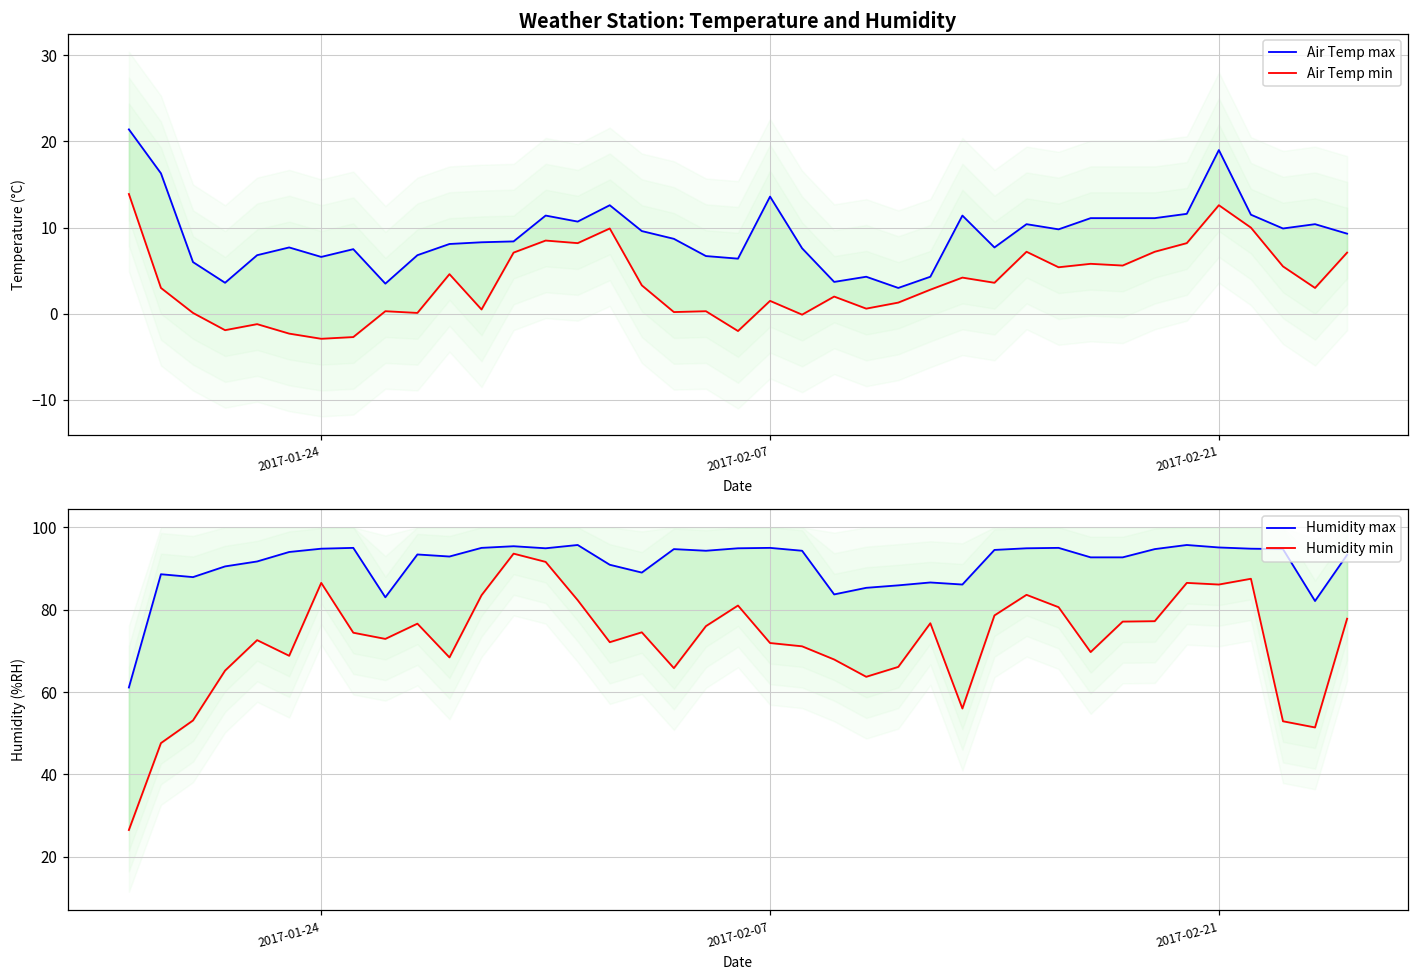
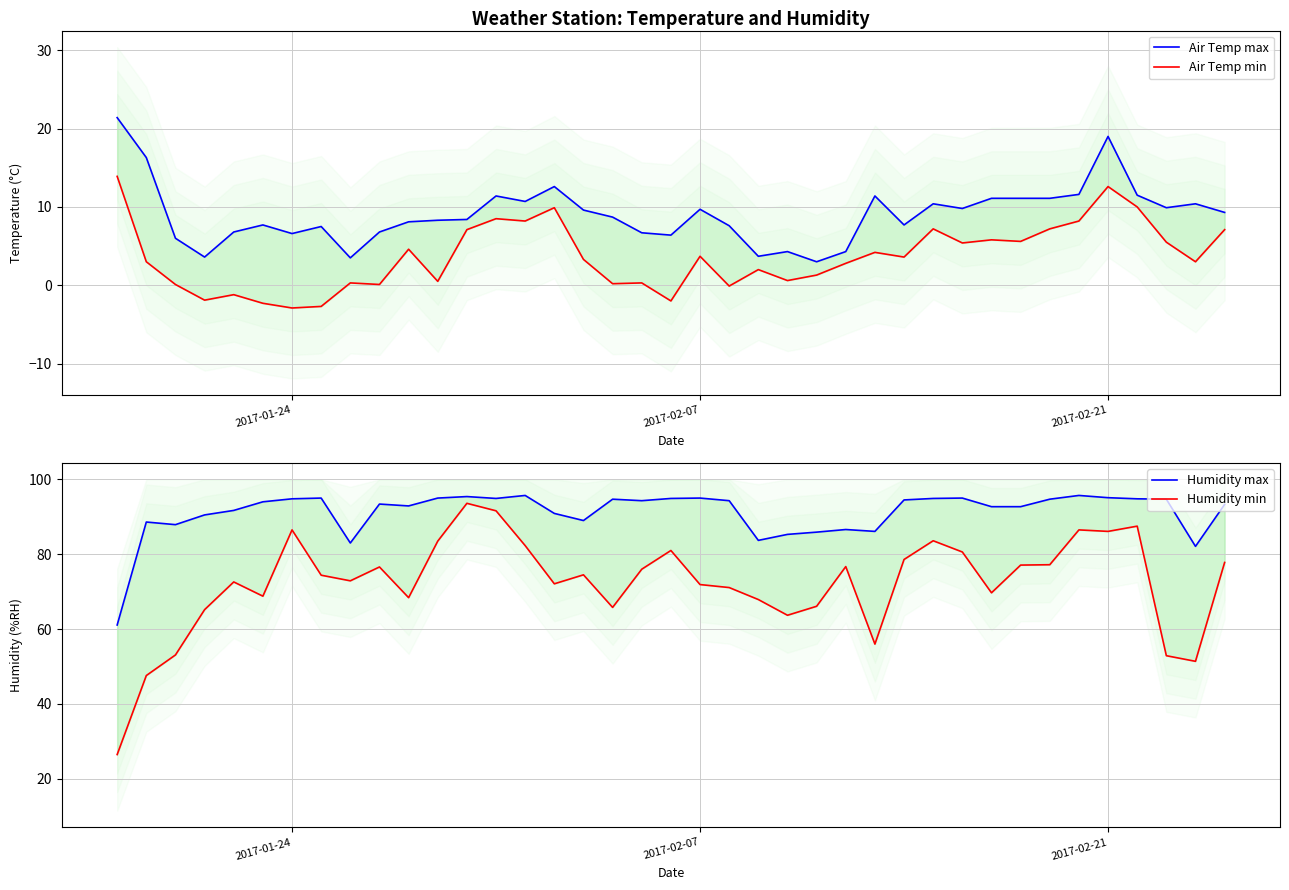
  {
    "Weather Station: Temperature and Humidity": {
      "Air Temp max": {
        "2017-01-24": 7,
-       "2017-02-07": 14,
+       "2017-02-07": 10,
        "2017-02-21": 19
      },
      "Air Temp min": {
        "2017-01-24": -3,
-       "2017-02-07": 2,
+       "2017-02-07": 4,
        "2017-02-21": 13
      }
    }
  }
